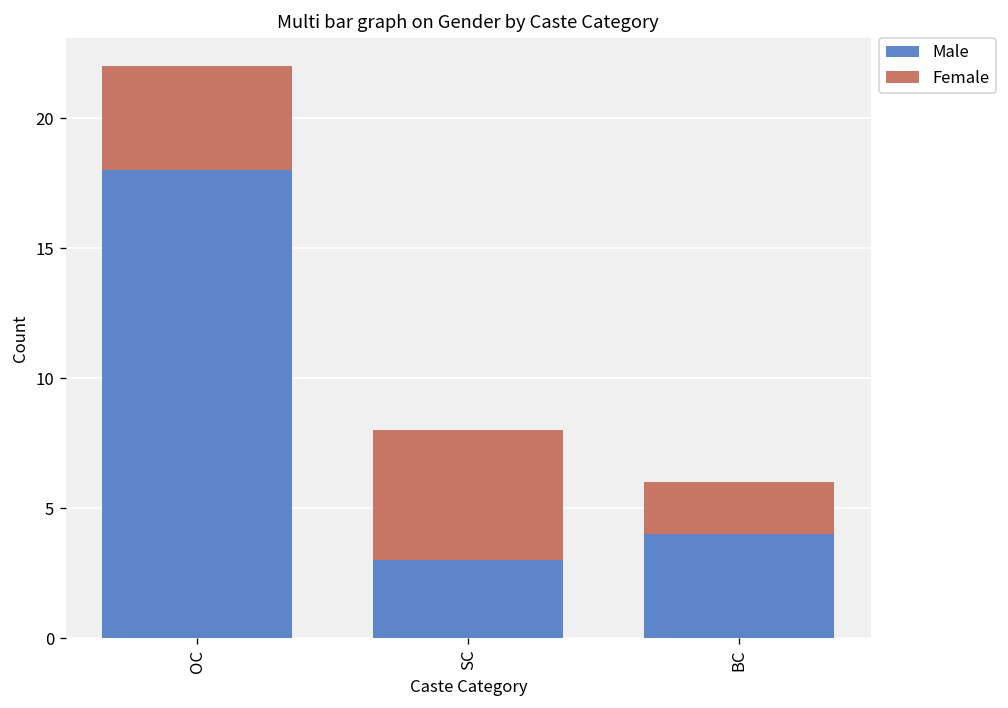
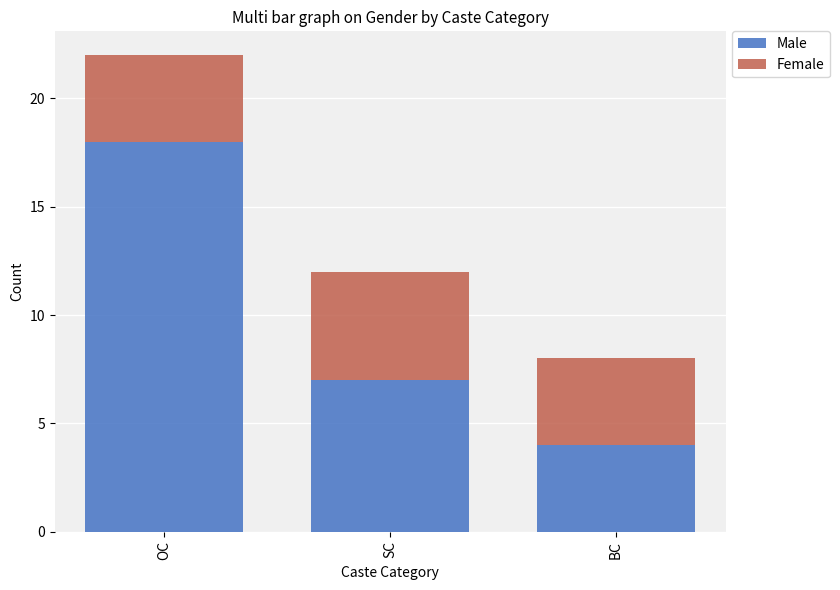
  {
    "Male": {
      "OC": 18,
-     "SC": 3,
+     "SC": 7,
      "BC": 4
    },
    "Female": {
      "OC": 4,
      "SC": 5,
-     "BC": 2
+     "BC": 4
    }
  }
